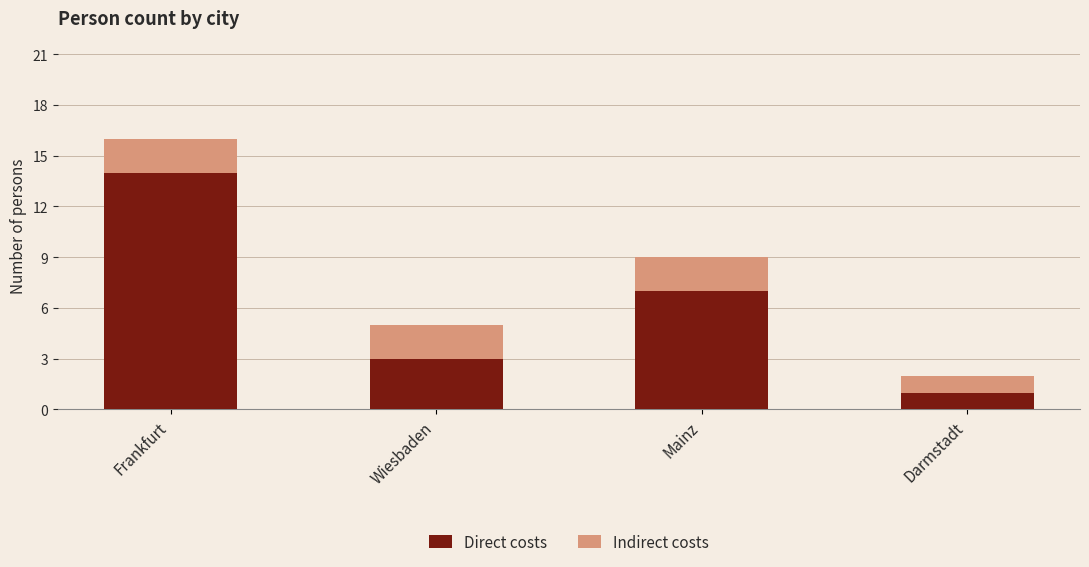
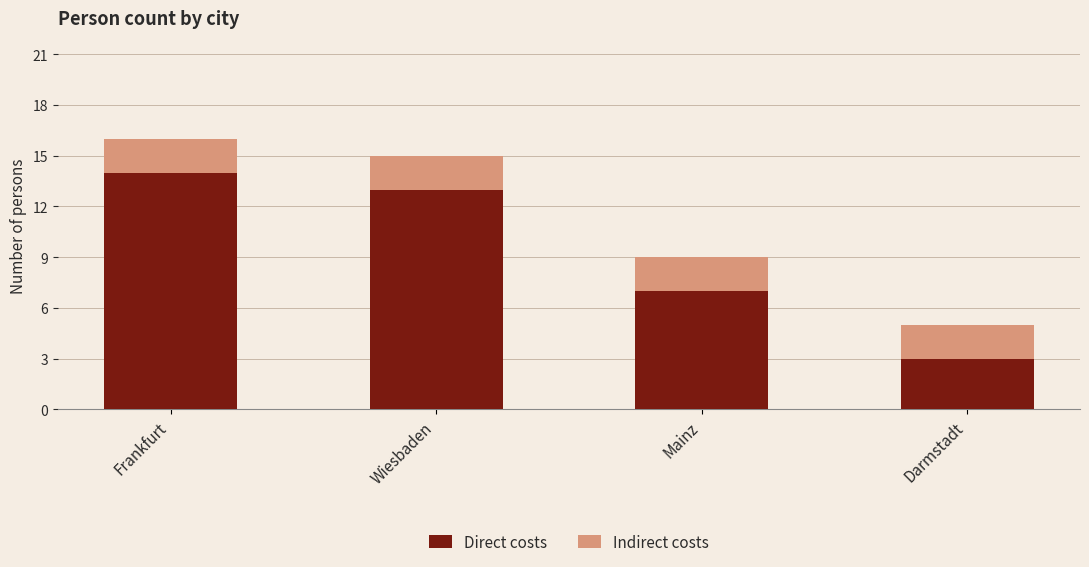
  {
    "Direct costs": {
      "Frankfurt": 14,
-     "Wiesbaden": 3,
+     "Wiesbaden": 13,
      "Mainz": 7,
-     "Darmstadt": 1
+     "Darmstadt": 3
    },
    "Indirect costs": {
      "Frankfurt": 2,
      "Wiesbaden": 2,
      "Mainz": 2,
-     "Darmstadt": 1
+     "Darmstadt": 2
    }
  }
